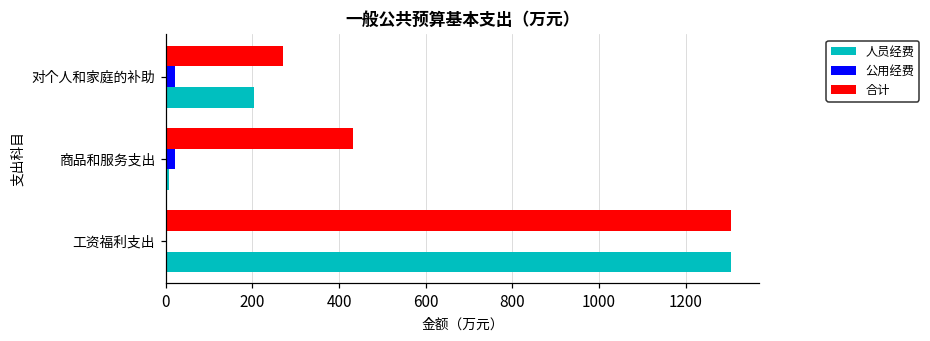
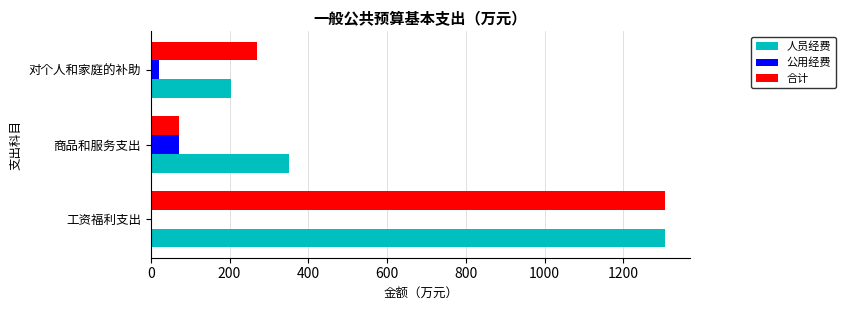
  {
    "人员经费": {
      "对个人和家庭的补助": 200,
-     "商品和服务支出": 10,
+     "商品和服务支出": 350,
      "工资福利支出": 1300
    },
    "公用经费": {
      "对个人和家庭的补助": 20,
-     "商品和服务支出": 20,
+     "商品和服务支出": 70,
      "工资福利支出": 0
    },
    "合计": {
      "对个人和家庭的补助": 270,
-     "商品和服务支出": 430,
+     "商品和服务支出": 70,
      "工资福利支出": 1300
    }
  }
